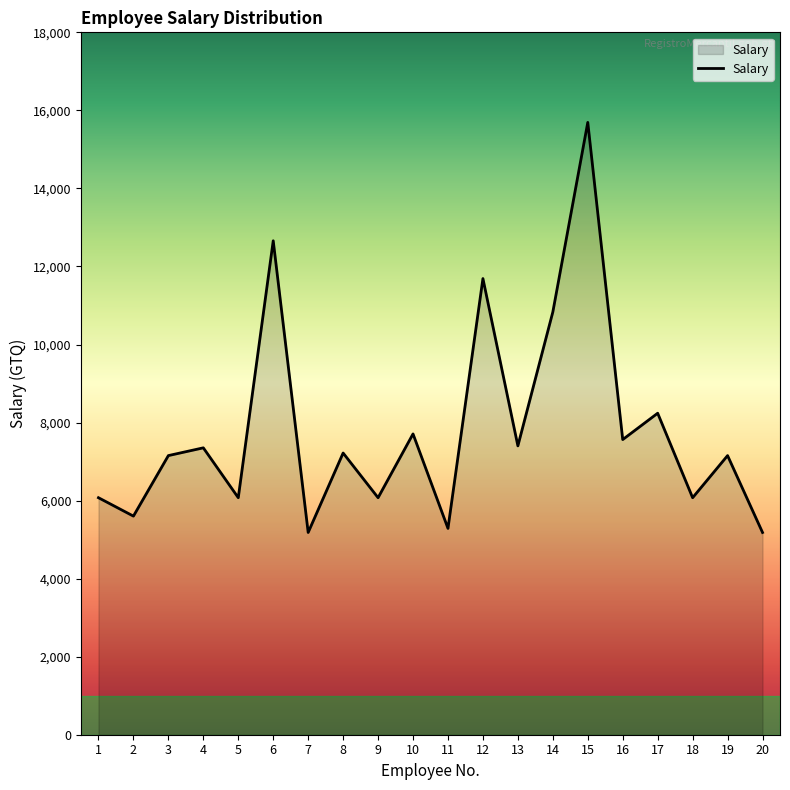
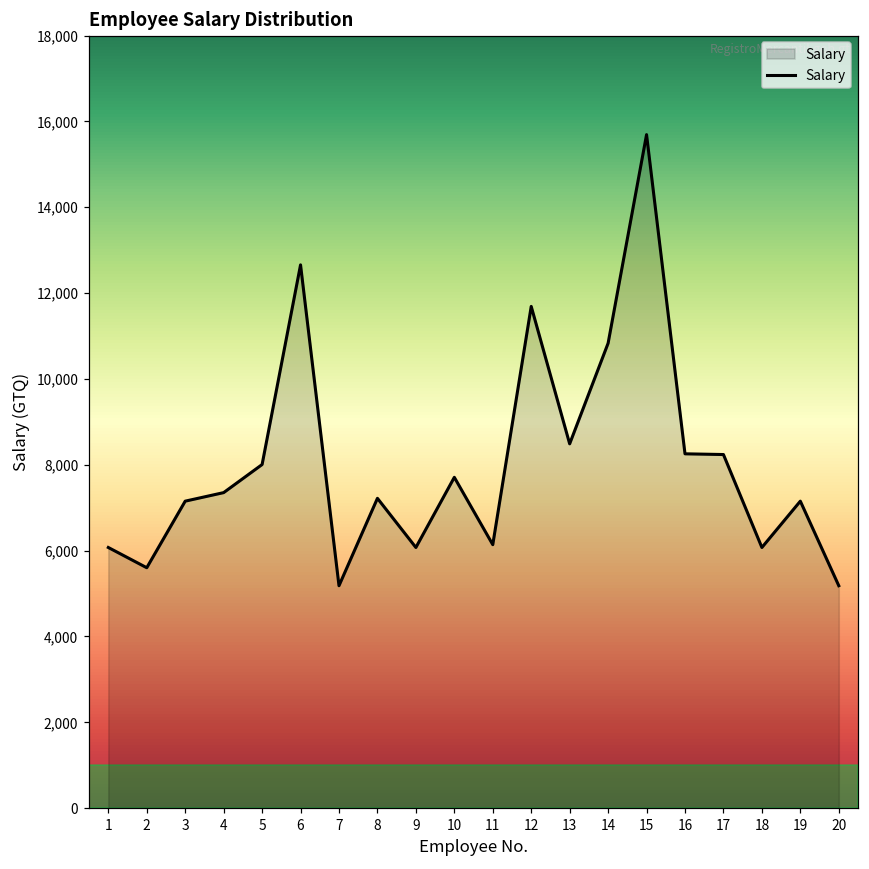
  {
    "1": "6,100",
    "2": "5,600",
    "3": "7,200",
    "4": "7,400",
-   "5": "6,100",
+   "5": "8,000",
    "6": "12,700",
    "7": "5,200",
    "8": "7,200",
    "9": "6,100",
    "10": "7,700",
-   "11": "5,300",
+   "11": "6,100",
    "12": "11,700",
-   "13": "7,400",
+   "13": "8,500",
    "14": "10,800",
    "15": "15,700",
-   "16": "7,600",
+   "16": "8,300",
    "17": "8,200",
    "18": "6,100",
    "19": "7,200",
    "20": "5,200"
  }
